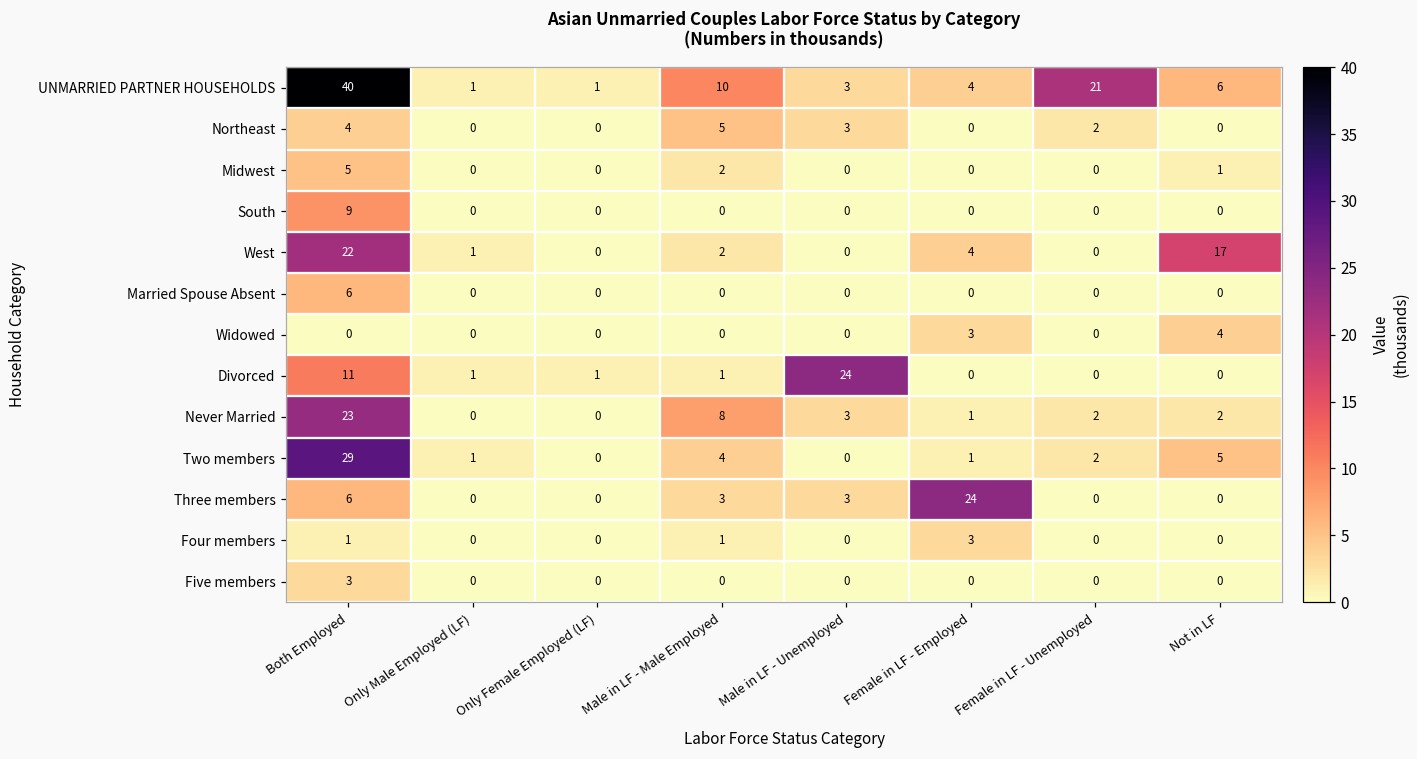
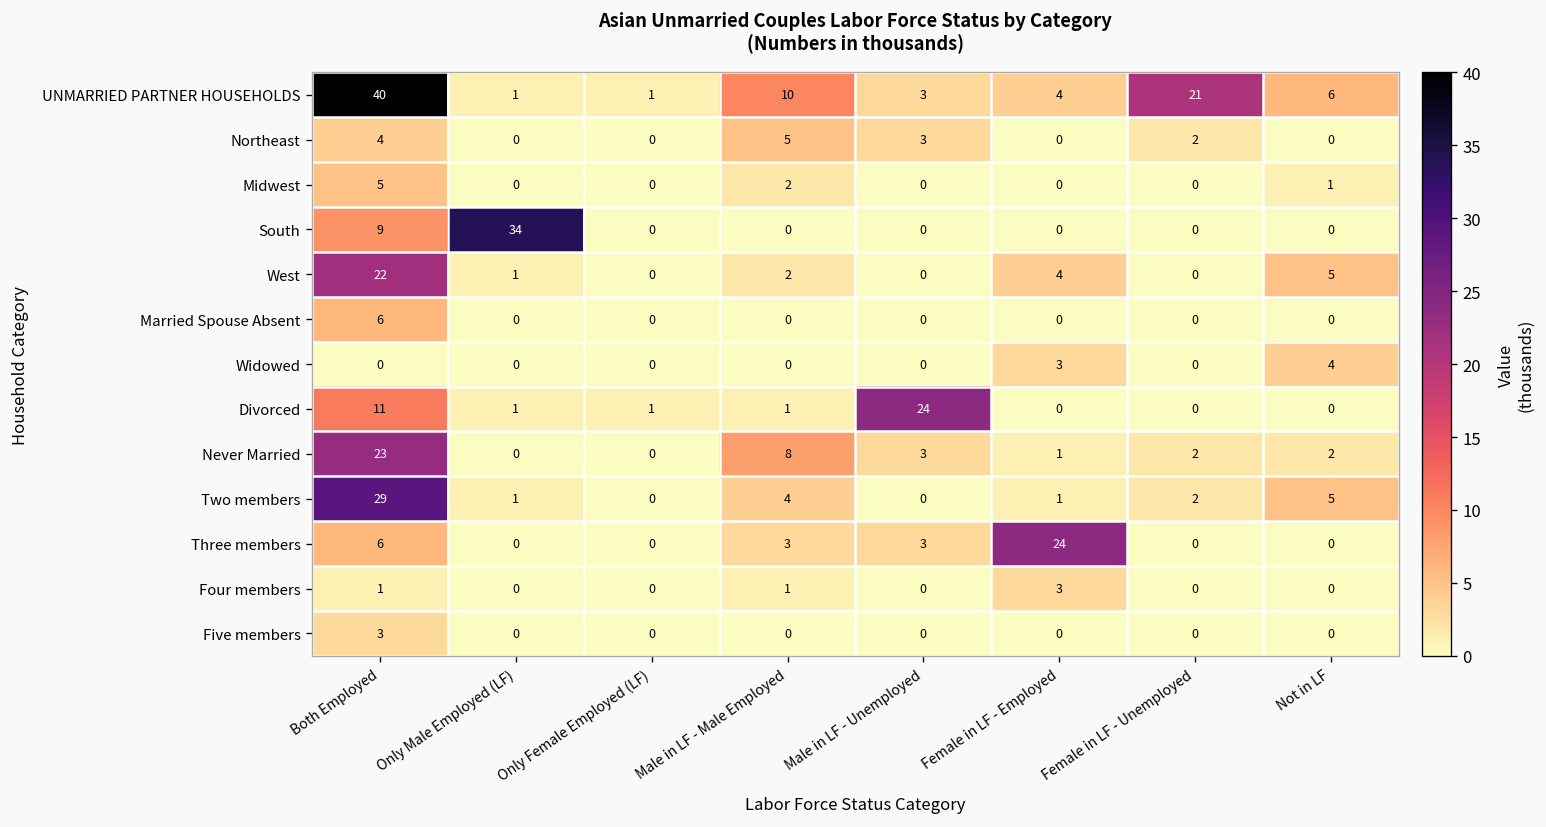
  {
    "UNMARRIED PARTNER HOUSEHOLDS": {
      "Both Employed": 40,
      "Only Male Employed (LF)": 1,
      "Only Female Employed (LF)": 1,
      "Male in LF - Male Employed": 10,
      "Male in LF - Unemployed": 3,
      "Female in LF - Employed": 4,
      "Female in LF - Unemployed": 21,
      "Not in LF": 6
    },
    "Northeast": {
      "Both Employed": 4,
      "Only Male Employed (LF)": 0,
      "Only Female Employed (LF)": 0,
      "Male in LF - Male Employed": 5,
      "Male in LF - Unemployed": 3,
      "Female in LF - Employed": 0,
      "Female in LF - Unemployed": 2,
      "Not in LF": 0
    },
    "Midwest": {
      "Both Employed": 5,
      "Only Male Employed (LF)": 0,
      "Only Female Employed (LF)": 0,
      "Male in LF - Male Employed": 2,
      "Male in LF - Unemployed": 0,
      "Female in LF - Employed": 0,
      "Female in LF - Unemployed": 0,
      "Not in LF": 1
    },
    "South": {
      "Both Employed": 9,
-     "Only Male Employed (LF)": 0,
+     "Only Male Employed (LF)": 34,
      "Only Female Employed (LF)": 0,
      "Male in LF - Male Employed": 0,
      "Male in LF - Unemployed": 0,
      "Female in LF - Employed": 0,
      "Female in LF - Unemployed": 0,
      "Not in LF": 0
    },
    "West": {
      "Both Employed": 22,
      "Only Male Employed (LF)": 1,
      "Only Female Employed (LF)": 0,
      "Male in LF - Male Employed": 2,
      "Male in LF - Unemployed": 0,
      "Female in LF - Employed": 4,
      "Female in LF - Unemployed": 0,
-     "Not in LF": 17
+     "Not in LF": 5
    },
    "Married Spouse Absent": {
      "Both Employed": 6,
      "Only Male Employed (LF)": 0,
      "Only Female Employed (LF)": 0,
      "Male in LF - Male Employed": 0,
      "Male in LF - Unemployed": 0,
      "Female in LF - Employed": 0,
      "Female in LF - Unemployed": 0,
      "Not in LF": 0
    },
    "Widowed": {
      "Both Employed": 0,
      "Only Male Employed (LF)": 0,
      "Only Female Employed (LF)": 0,
      "Male in LF - Male Employed": 0,
      "Male in LF - Unemployed": 0,
      "Female in LF - Employed": 3,
      "Female in LF - Unemployed": 0,
      "Not in LF": 4
    },
    "Divorced": {
      "Both Employed": 11,
      "Only Male Employed (LF)": 1,
      "Only Female Employed (LF)": 1,
      "Male in LF - Male Employed": 1,
      "Male in LF - Unemployed": 24,
      "Female in LF - Employed": 0,
      "Female in LF - Unemployed": 0,
      "Not in LF": 0
    },
    "Never Married": {
      "Both Employed": 23,
      "Only Male Employed (LF)": 0,
      "Only Female Employed (LF)": 0,
      "Male in LF - Male Employed": 8,
      "Male in LF - Unemployed": 3,
      "Female in LF - Employed": 1,
      "Female in LF - Unemployed": 2,
      "Not in LF": 2
    },
    "Two members": {
      "Both Employed": 29,
      "Only Male Employed (LF)": 1,
      "Only Female Employed (LF)": 0,
      "Male in LF - Male Employed": 4,
      "Male in LF - Unemployed": 0,
      "Female in LF - Employed": 1,
      "Female in LF - Unemployed": 2,
      "Not in LF": 5
    },
    "Three members": {
      "Both Employed": 6,
      "Only Male Employed (LF)": 0,
      "Only Female Employed (LF)": 0,
      "Male in LF - Male Employed": 3,
      "Male in LF - Unemployed": 3,
      "Female in LF - Employed": 24,
      "Female in LF - Unemployed": 0,
      "Not in LF": 0
    },
    "Four members": {
      "Both Employed": 1,
      "Only Male Employed (LF)": 0,
      "Only Female Employed (LF)": 0,
      "Male in LF - Male Employed": 1,
      "Male in LF - Unemployed": 0,
      "Female in LF - Employed": 3,
      "Female in LF - Unemployed": 0,
      "Not in LF": 0
    },
    "Five members": {
      "Both Employed": 3,
      "Only Male Employed (LF)": 0,
      "Only Female Employed (LF)": 0,
      "Male in LF - Male Employed": 0,
      "Male in LF - Unemployed": 0,
      "Female in LF - Employed": 0,
      "Female in LF - Unemployed": 0,
      "Not in LF": 0
    }
  }
